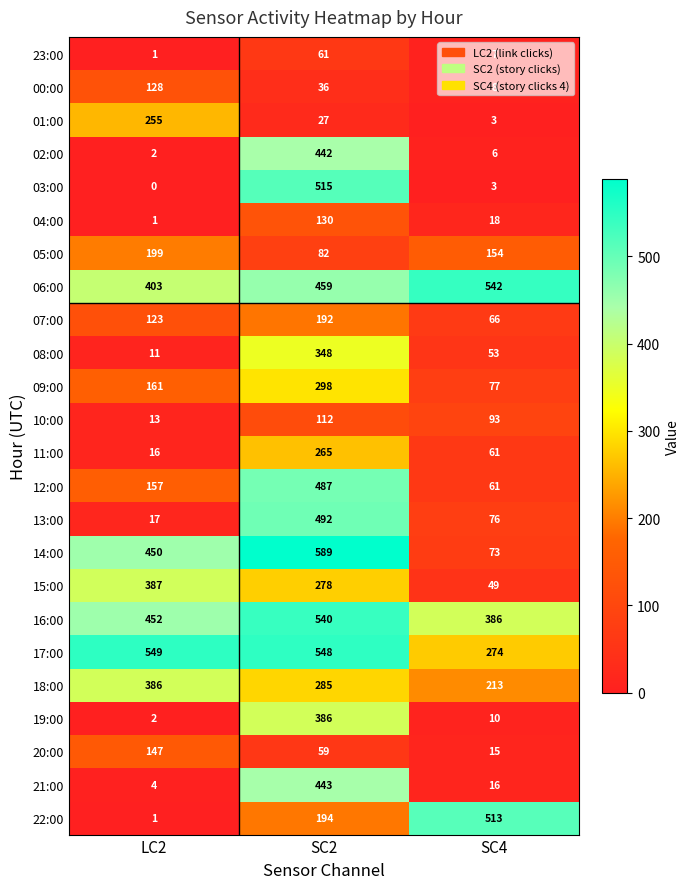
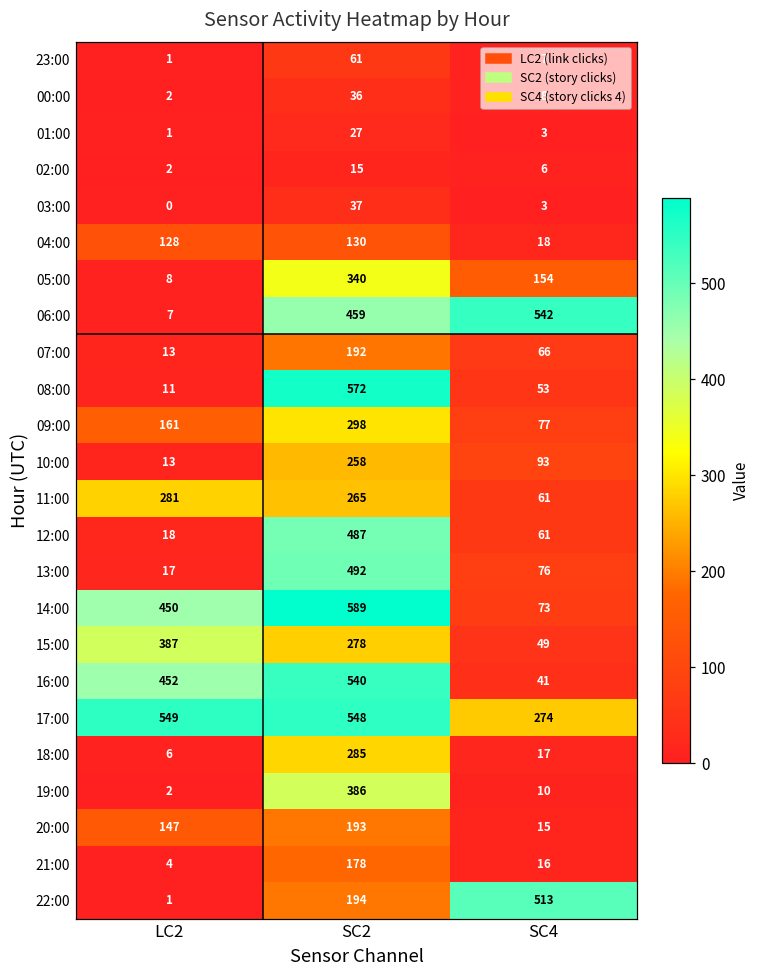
  {
    "23:00": {
      "LC2": 1,
      "SC2": 61
    },
    "00:00": {
-     "LC2": 128,
+     "LC2": 2,
      "SC2": 36
    },
    "01:00": {
-     "LC2": 255,
+     "LC2": 1,
      "SC2": 27,
      "SC4": 3
    },
    "02:00": {
      "LC2": 2,
-     "SC2": 442,
+     "SC2": 15,
      "SC4": 6
    },
    "03:00": {
      "LC2": 0,
-     "SC2": 515,
+     "SC2": 37,
      "SC4": 3
    },
    "04:00": {
-     "LC2": 1,
+     "LC2": 128,
      "SC2": 130,
      "SC4": 18
    },
    "05:00": {
-     "LC2": 199,
-     "SC2": 82,
+     "LC2": 8,
+     "SC2": 340,
      "SC4": 154
    },
    "06:00": {
-     "LC2": 403,
+     "LC2": 7,
      "SC2": 459,
      "SC4": 542
    },
    "07:00": {
-     "LC2": 123,
+     "LC2": 13,
      "SC2": 192,
      "SC4": 66
    },
    "08:00": {
      "LC2": 11,
-     "SC2": 348,
+     "SC2": 572,
      "SC4": 53
    },
    "09:00": {
      "LC2": 161,
      "SC2": 298,
      "SC4": 77
    },
    "10:00": {
      "LC2": 13,
-     "SC2": 112,
+     "SC2": 258,
      "SC4": 93
    },
    "11:00": {
-     "LC2": 16,
+     "LC2": 281,
      "SC2": 265,
      "SC4": 61
    },
    "12:00": {
-     "LC2": 157,
+     "LC2": 18,
      "SC2": 487,
      "SC4": 61
    },
    "13:00": {
      "LC2": 17,
      "SC2": 492,
      "SC4": 76
    },
    "14:00": {
      "LC2": 450,
      "SC2": 589,
      "SC4": 73
    },
    "15:00": {
      "LC2": 387,
      "SC2": 278,
      "SC4": 49
    },
    "16:00": {
      "LC2": 452,
      "SC2": 540,
-     "SC4": 386
+     "SC4": 41
    },
    "17:00": {
      "LC2": 549,
      "SC2": 548,
      "SC4": 274
    },
    "18:00": {
-     "LC2": 386,
+     "LC2": 6,
      "SC2": 285,
-     "SC4": 213
+     "SC4": 17
    },
    "19:00": {
      "LC2": 2,
      "SC2": 386,
      "SC4": 10
    },
    "20:00": {
      "LC2": 147,
-     "SC2": 59,
+     "SC2": 193,
      "SC4": 15
    },
    "21:00": {
      "LC2": 4,
-     "SC2": 443,
+     "SC2": 178,
      "SC4": 16
    },
    "22:00": {
      "LC2": 1,
      "SC2": 194,
      "SC4": 513
    }
  }
